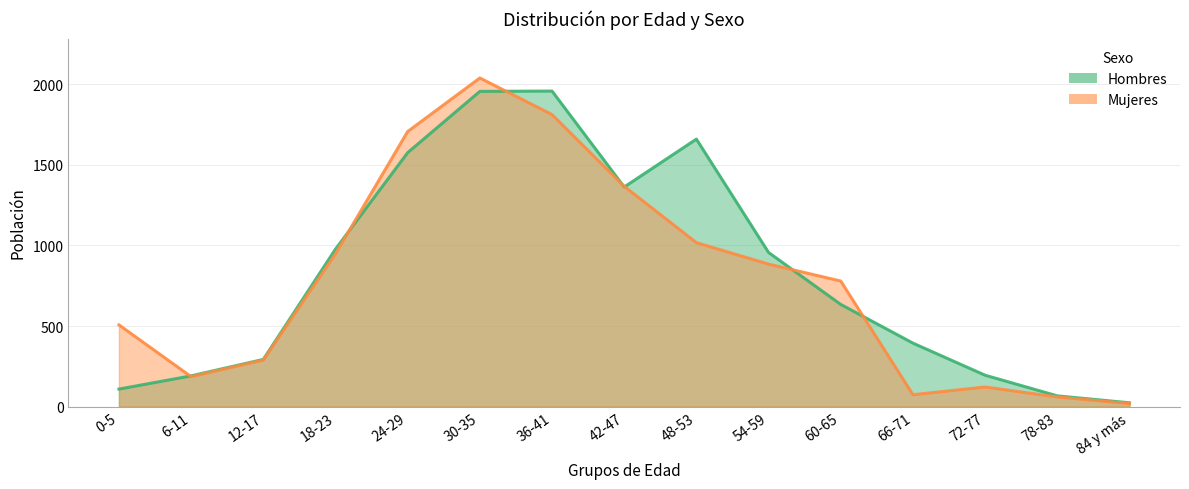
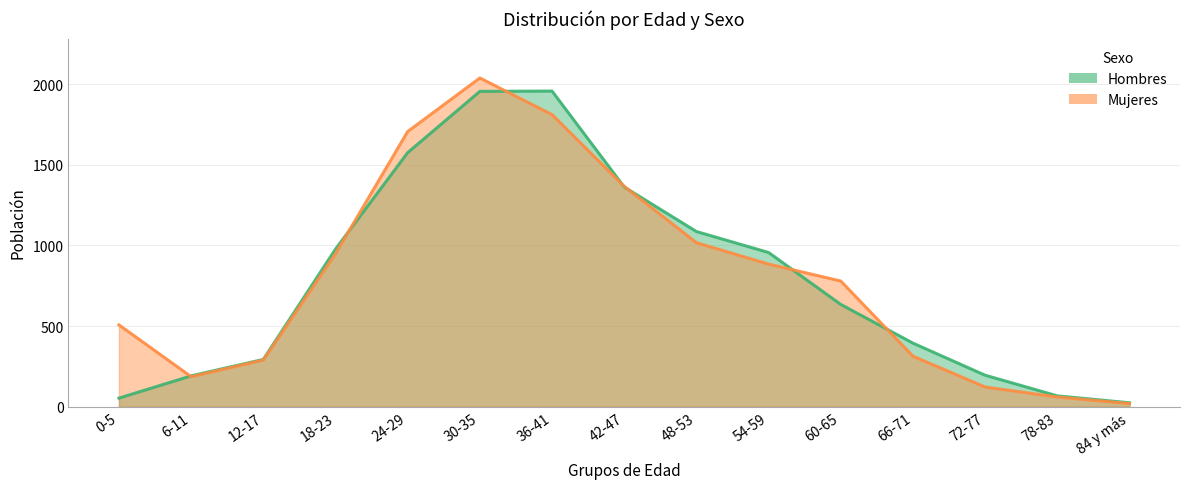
  {
    "Hombres": {
-     "0-5": 110,
+     "0-5": 50,
      "18-23": 980,
      "24-29": 1580,
      "30-35": 1960,
      "36-41": 1960,
-     "48-53": 1660,
+     "48-53": 1090,
      "54-59": 960,
      "60-65": 630,
      "66-71": 390,
      "72-77": 200
    },
    "Mujeres": {
      "0-5": 510,
      "18-23": 950,
      "24-29": 1710,
      "30-35": 2040,
      "36-41": 1810,
      "48-53": 1020,
      "54-59": 880,
      "60-65": 780,
-     "66-71": 70,
+     "66-71": 310,
      "72-77": 120
    }
  }
